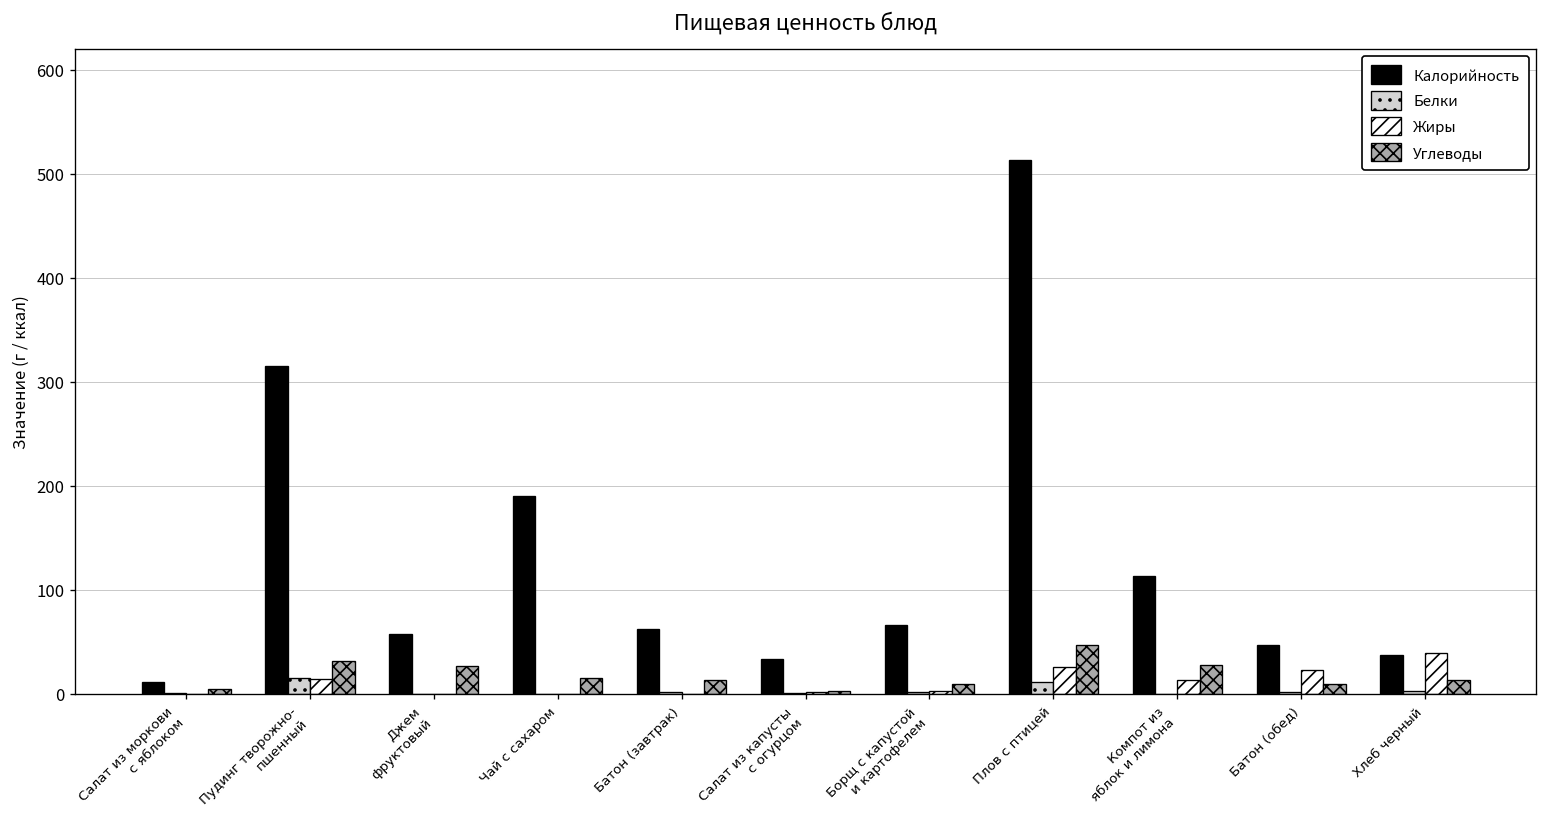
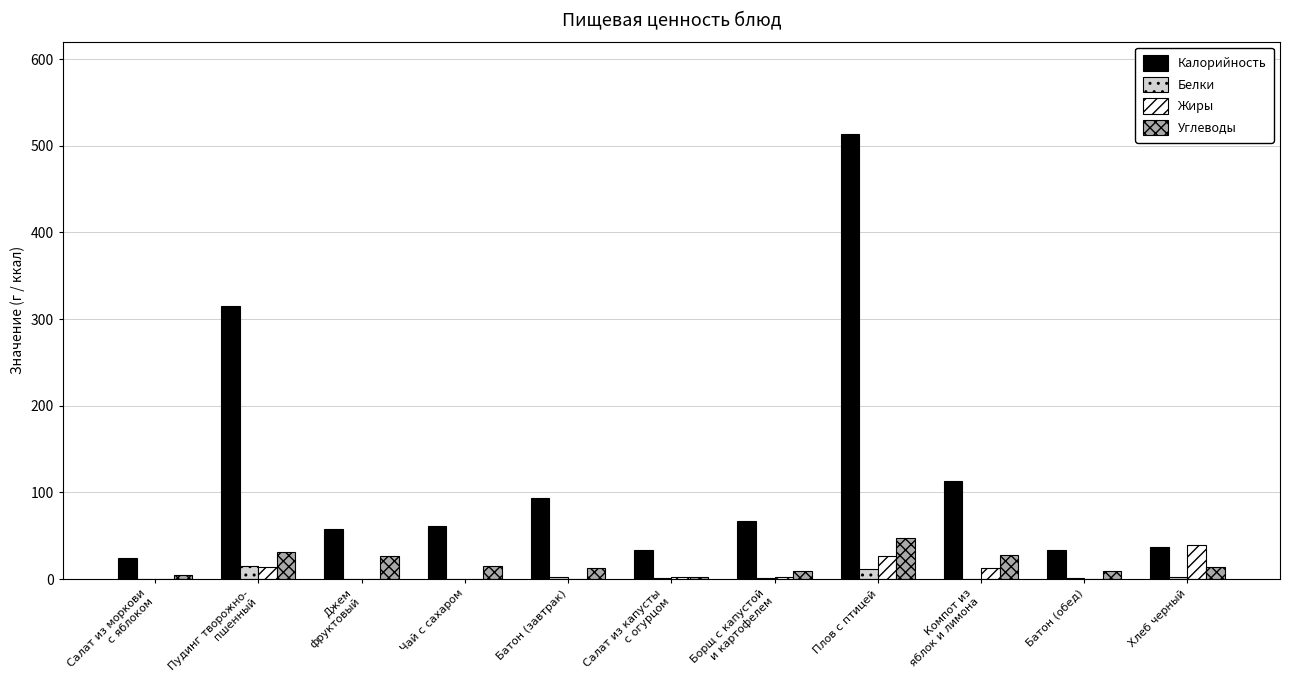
  {
    "Калорийность": {
-     "Салат из моркови с яблоком": 10,
+     "Салат из моркови с яблоком": 20,
      "Пудинг творожно- пшенный": 320,
      "Джем фруктовый": 60,
-     "Чай с сахаром": 190,
-     "Батон (завтрак)": 60,
+     "Чай с сахаром": 60,
+     "Батон (завтрак)": 90,
      "Салат из капусты с огурцом": 30,
      "Борщ с капустой и картофелем": 70,
      "Плов с птицей": 510,
      "Компот из яблок и лимона": 110,
-     "Батон (обед)": 50,
+     "Батон (обед)": 30,
      "Хлеб черный": 40
    },
    "Белки": {
      "Пудинг творожно- пшенный": 10,
      "Плов с птицей": 10
    },
    "Жиры": {
      "Пудинг творожно- пшенный": 10,
      "Джем фруктовый": 0,
      "Плов с птицей": 30,
      "Компот из яблок и лимона": 10,
-     "Батон (обед)": 20,
+     "Батон (обед)": 0,
      "Хлеб черный": 40
    },
    "Углеводы": {
      "Салат из моркови с яблоком": 10,
      "Пудинг творожно- пшенный": 30,
      "Джем фруктовый": 30,
      "Чай с сахаром": 20,
      "Батон (завтрак)": 10,
      "Борщ с капустой и картофелем": 10,
      "Плов с птицей": 50,
      "Компот из яблок и лимона": 30,
      "Батон (обед)": 10,
      "Хлеб черный": 10
    }
  }
